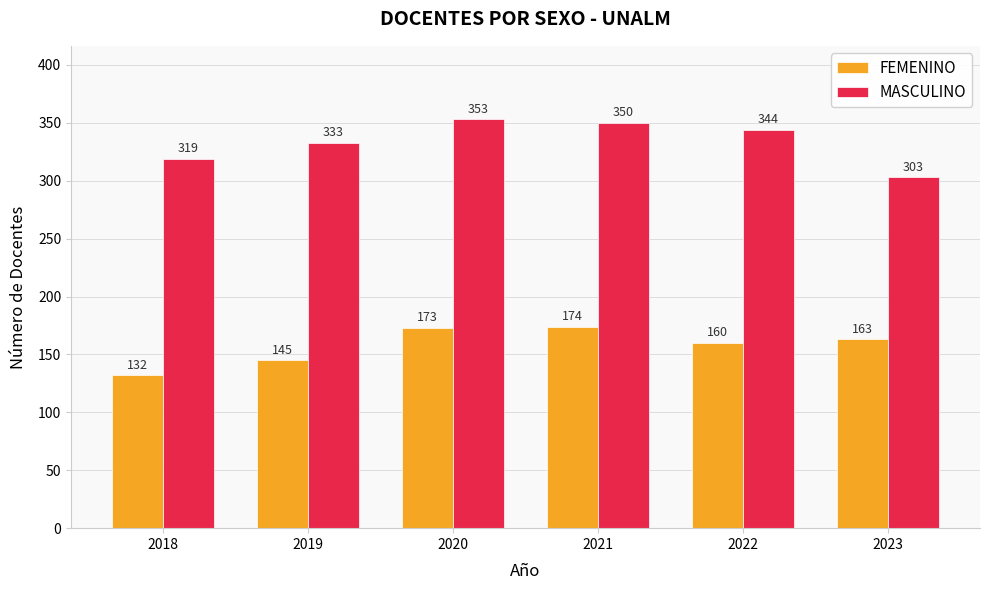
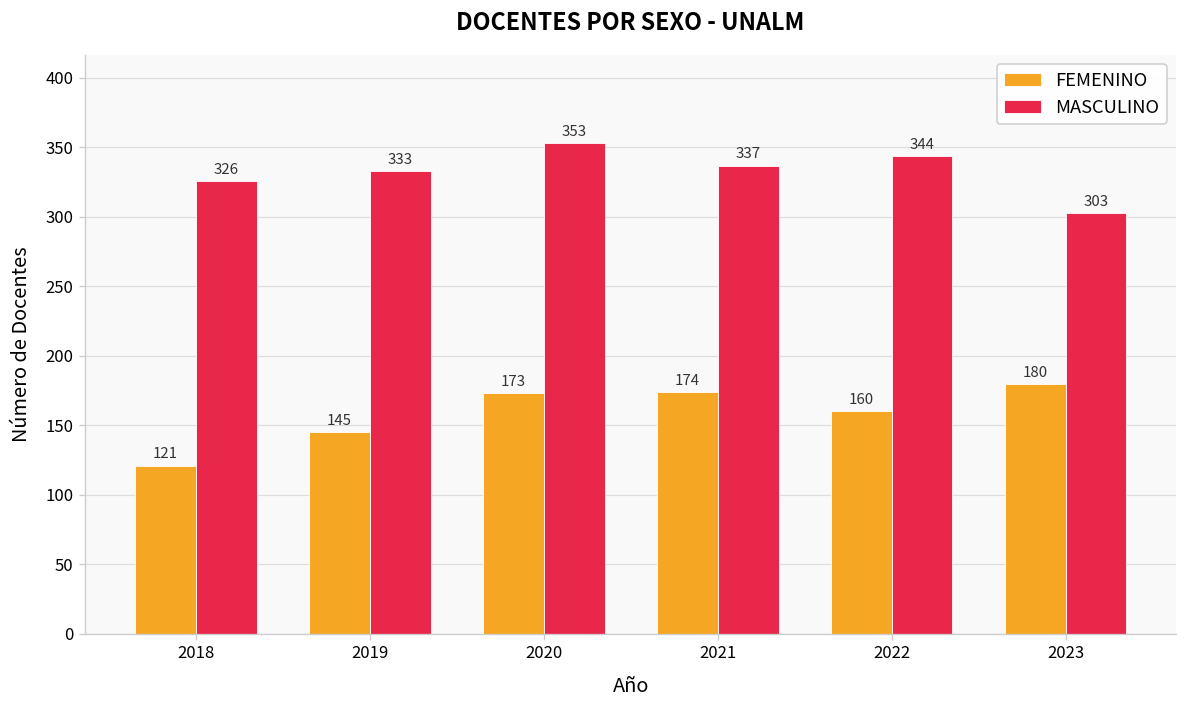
  {
    "FEMENINO": {
-     "2018": 132,
+     "2018": 121,
      "2019": 145,
      "2020": 173,
      "2021": 174,
      "2022": 160,
-     "2023": 163
+     "2023": 180
    },
    "MASCULINO": {
-     "2018": 319,
+     "2018": 326,
      "2019": 333,
      "2020": 353,
-     "2021": 350,
+     "2021": 337,
      "2022": 344,
      "2023": 303
    }
  }
